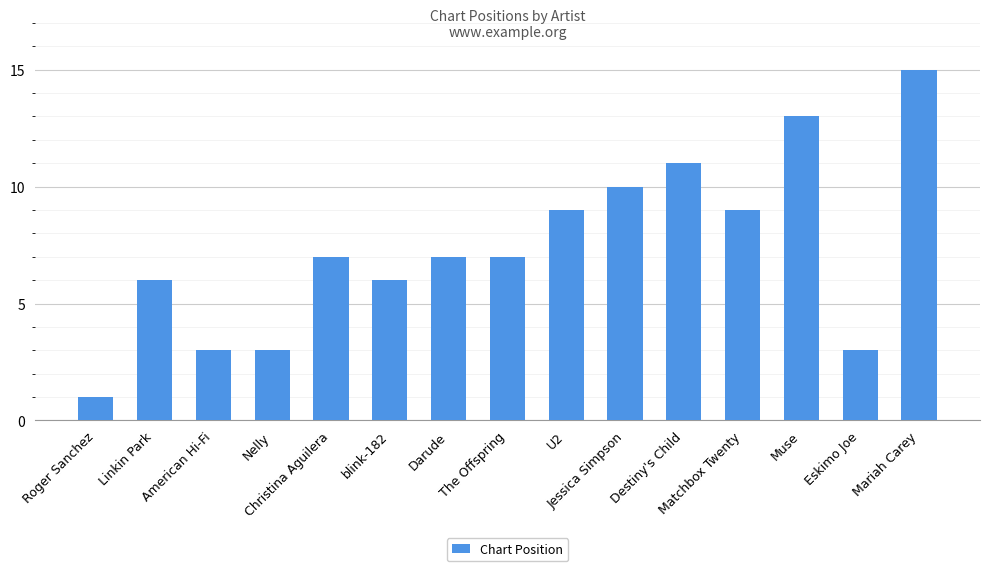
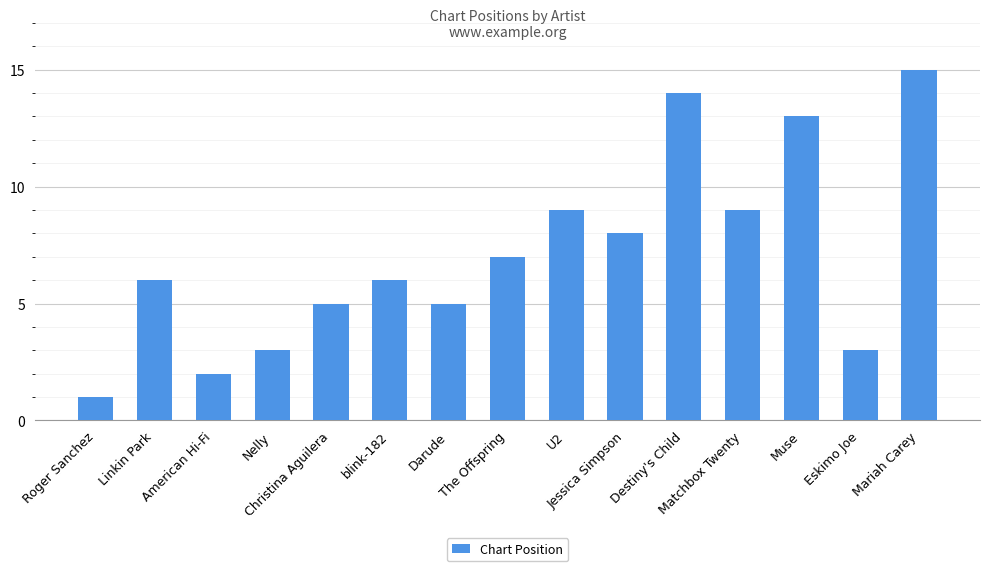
  {
    "Roger Sanchez": 1,
    "Linkin Park": 6,
-   "American Hi-Fi": 3,
+   "American Hi-Fi": 2,
    "Nelly": 3,
-   "Christina Aguilera": 7,
+   "Christina Aguilera": 5,
    "blink-182": 6,
-   "Darude": 7,
+   "Darude": 5,
    "The Offspring": 7,
    "U2": 9,
-   "Jessica Simpson": 10,
-   "Destiny's Child": 11,
+   "Jessica Simpson": 8,
+   "Destiny's Child": 14,
    "Matchbox Twenty": 9,
    "Muse": 13,
    "Eskimo Joe": 3,
    "Mariah Carey": 15
  }
